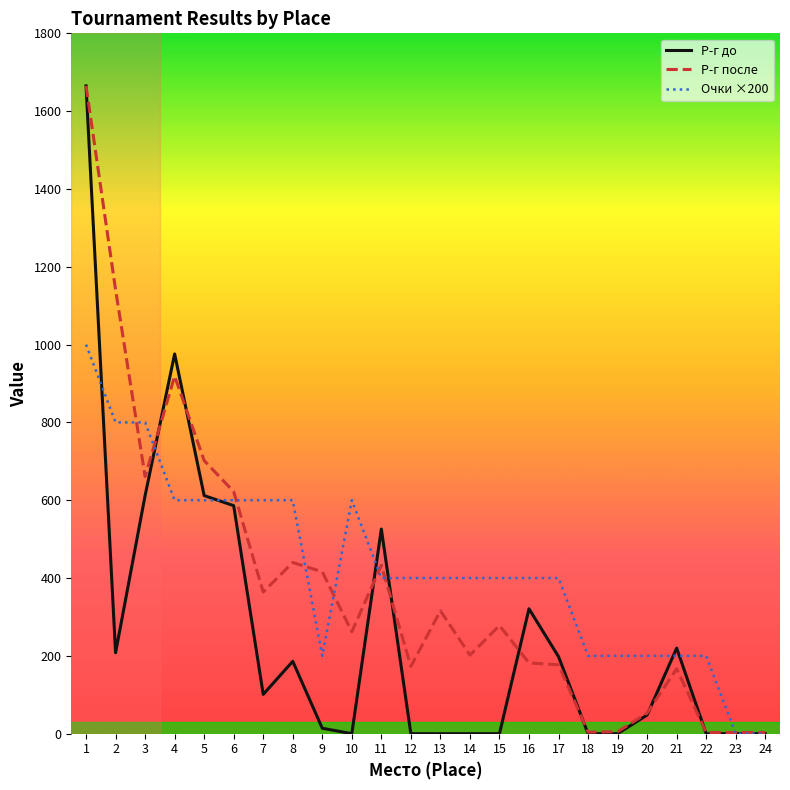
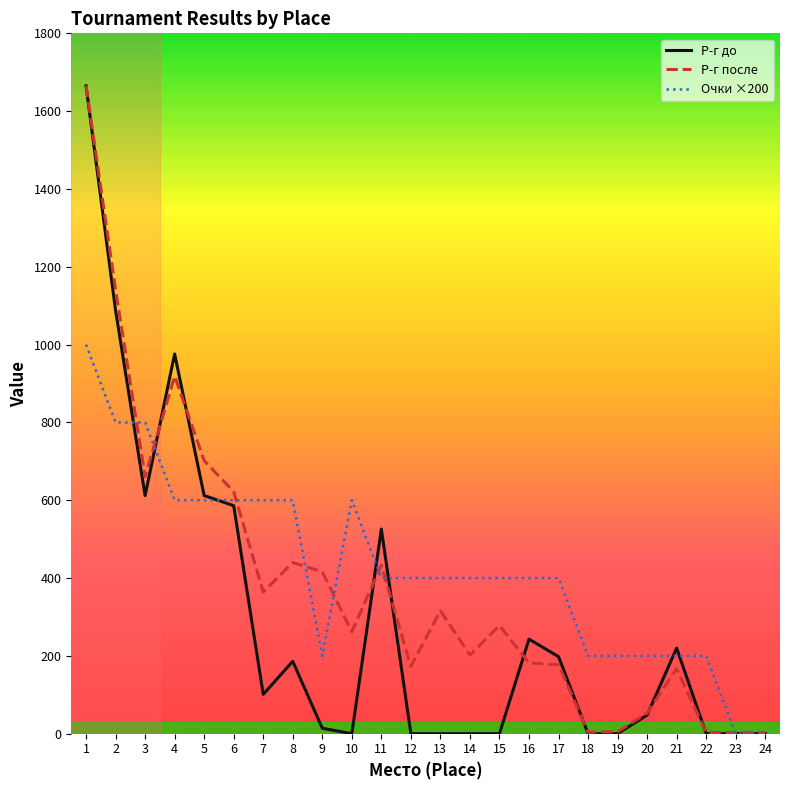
  {
    "Р-г до": {
-     "2": 210,
+     "2": 1090,
      "3": 610,
      "4": 980,
      "5": 610,
      "6": 590,
      "7": 100,
      "8": 190,
      "11": 530,
-     "16": 320,
+     "16": 240,
      "17": 200,
      "21": 220
    },
    "Р-г после": {
      "2": 1140,
      "3": 660,
      "4": 920,
      "5": 700,
      "6": 620,
      "7": 360,
      "8": 440,
      "9": 420,
      "10": 260,
      "11": 430,
      "12": 170,
      "13": 320,
      "14": 200,
      "15": 280,
      "16": 180,
      "17": 180,
      "21": 170
    },
    "Очки ×200": {
      "1": 1000,
      "2": 800,
      "3": 800,
      "4": 600,
      "5": 600,
      "6": 600,
      "7": 600,
      "8": 600,
      "9": 200,
      "10": 600,
      "11": 400,
      "12": 400,
      "13": 400,
      "14": 400,
      "15": 400,
      "16": 400,
      "17": 400,
      "18": 200,
      "19": 200,
      "20": 200,
      "21": 200,
      "22": 200
    }
  }
